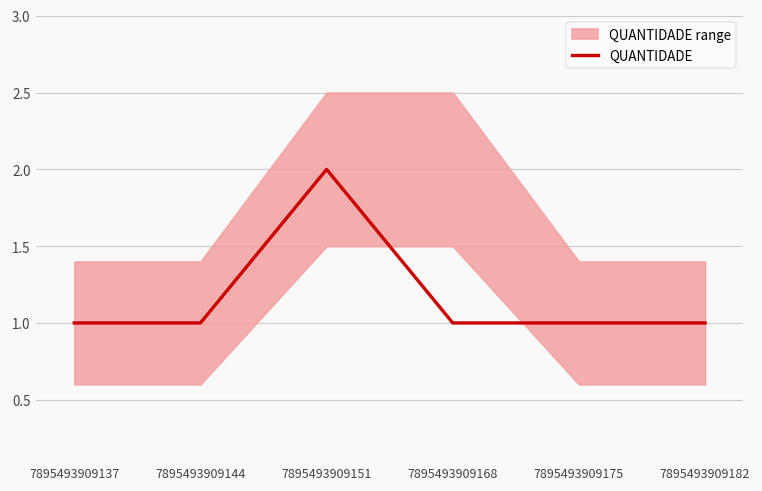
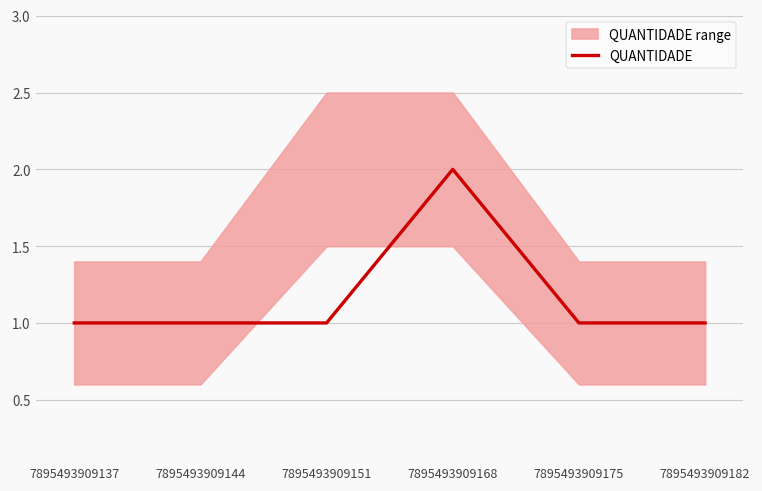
  {
    "QUANTIDADE": {
      "7895493909137": 1,
      "7895493909144": 1,
-     "7895493909151": 2,
-     "7895493909168": 1,
+     "7895493909151": 1,
+     "7895493909168": 2,
      "7895493909175": 1,
      "7895493909182": 1
    }
  }
